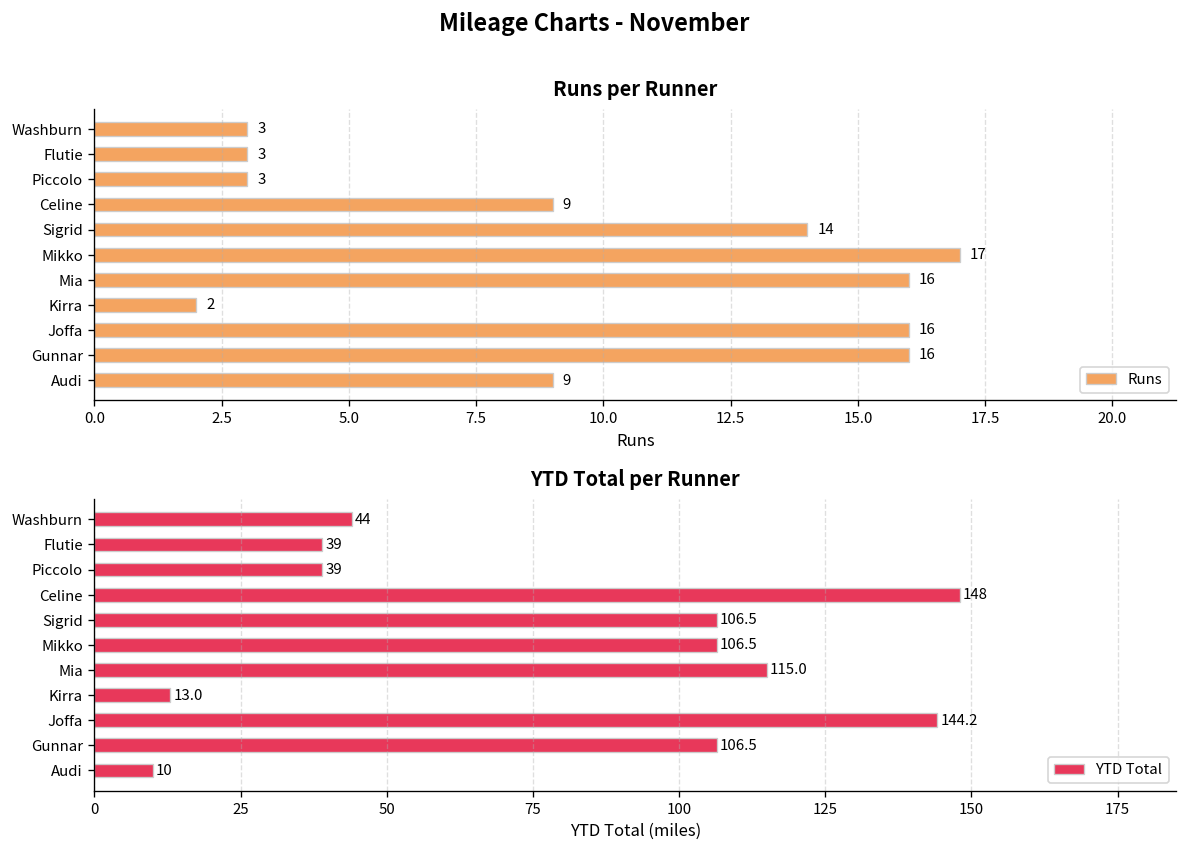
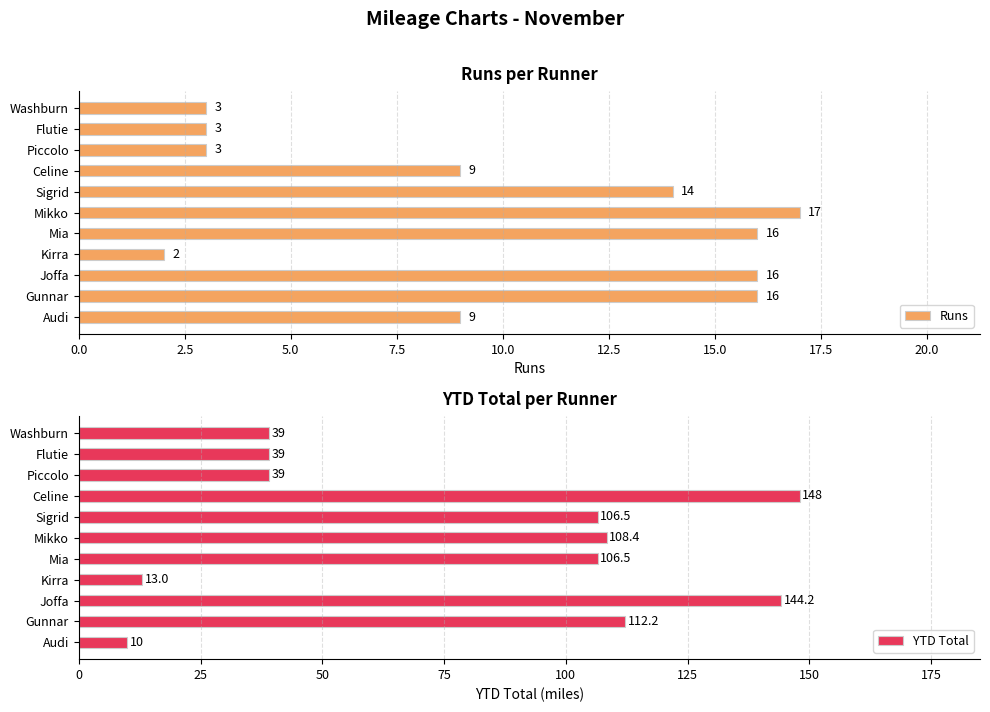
  {
    "Runs per Runner": {
      "Washburn": 3,
      "Flutie": 3,
      "Piccolo": 3,
      "Celine": 9,
      "Sigrid": 14,
      "Mikko": 17,
      "Mia": 16,
      "Kirra": 2,
      "Joffa": 16,
      "Gunnar": 16,
      "Audi": 9
    },
    "YTD Total per Runner": {
-     "Washburn": 44,
+     "Washburn": 39,
      "Flutie": 39,
      "Piccolo": 39,
      "Celine": 148,
      "Sigrid": 106.5,
-     "Mikko": 106.5,
-     "Mia": 115.0,
+     "Mikko": 108.4,
+     "Mia": 106.5,
      "Kirra": 13.0,
      "Joffa": 144.2,
-     "Gunnar": 106.5,
+     "Gunnar": 112.2,
      "Audi": 10
    }
  }
